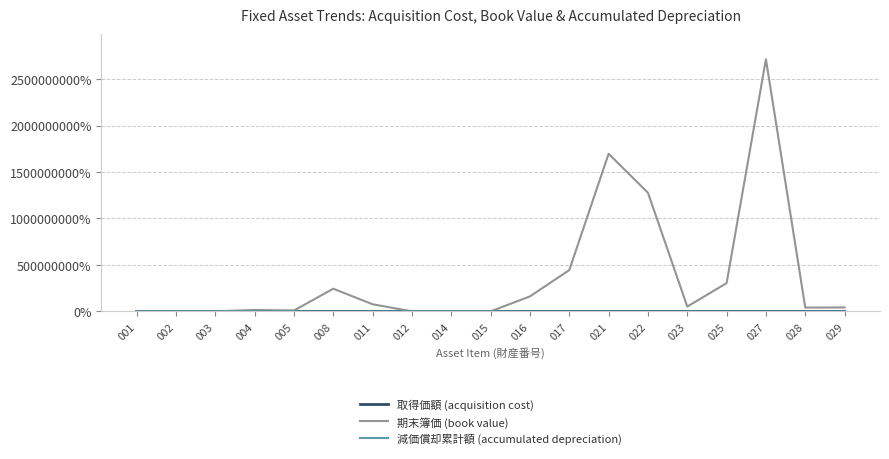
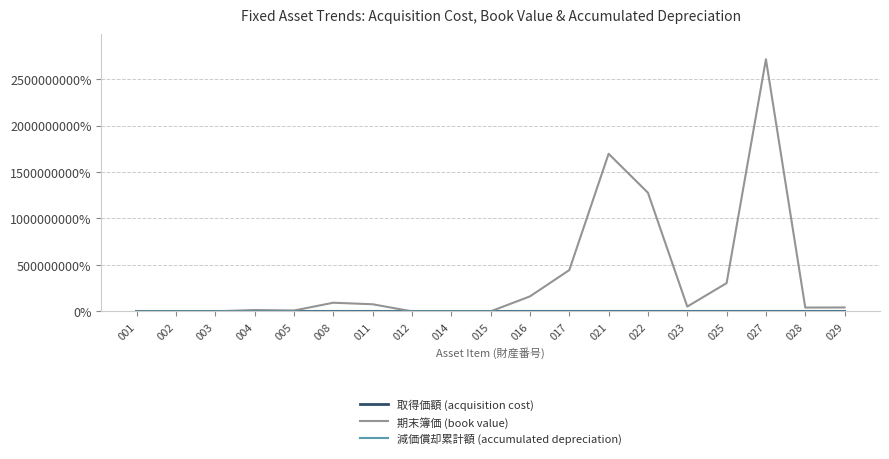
  {
    "減価償却累計額 (accumulated depreciation)": {
      "008": "0%",
      "011": "0%",
      "016": "0%",
      "017": "0%",
      "021": "0%",
      "022": "0%",
      "023": "0%",
      "025": "0%",
      "027": "0%",
      "028": "0%",
      "029": "0%"
    },
    "期末簿価 (book value)": {
-     "008": "200000000%",
+     "008": "100000000%",
      "011": "100000000%",
      "016": "200000000%",
      "017": "400000000%",
      "021": "1700000000%",
      "022": "1300000000%",
      "023": "100000000%",
      "025": "300000000%",
      "027": "2700000000%",
      "028": "0%",
      "029": "0%"
    }
  }
